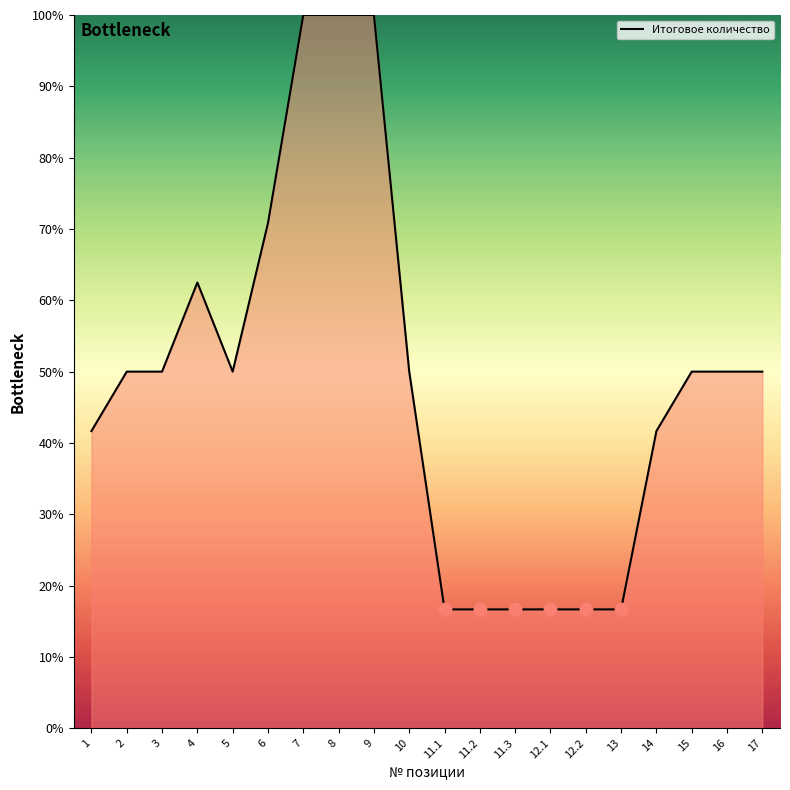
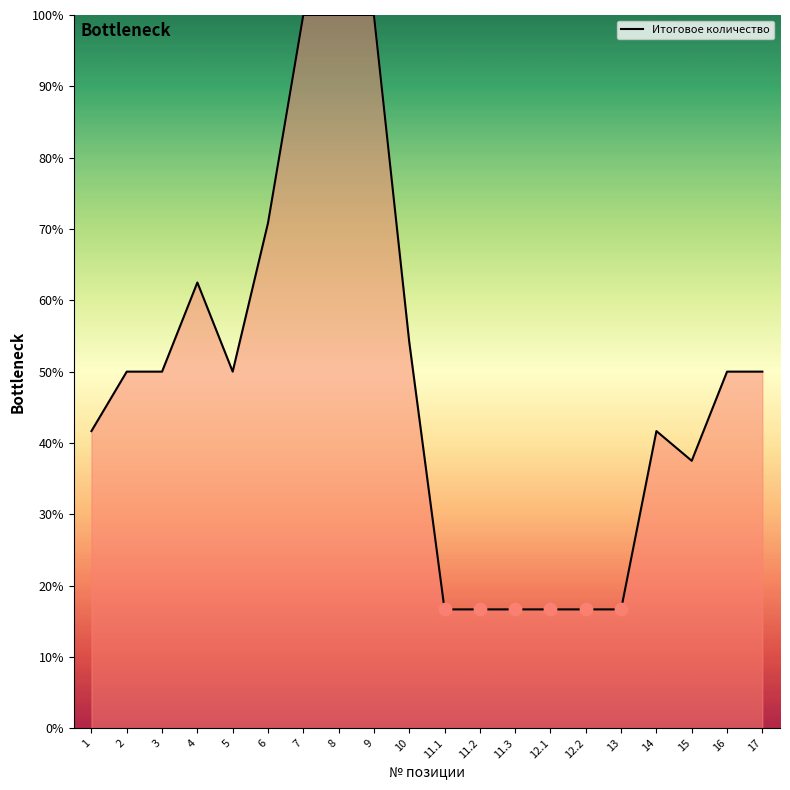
  {
    "Итоговое количество": {
      "1": "42%",
      "2": "50%",
      "3": "50%",
      "4": "63%",
      "5": "50%",
      "6": "71%",
      "7": "100%",
      "8": "100%",
      "9": "100%",
-     "10": "50%",
+     "10": "54%",
      "14": "42%",
-     "15": "50%",
+     "15": "38%",
      "16": "50%",
      "17": "50%"
    }
  }
